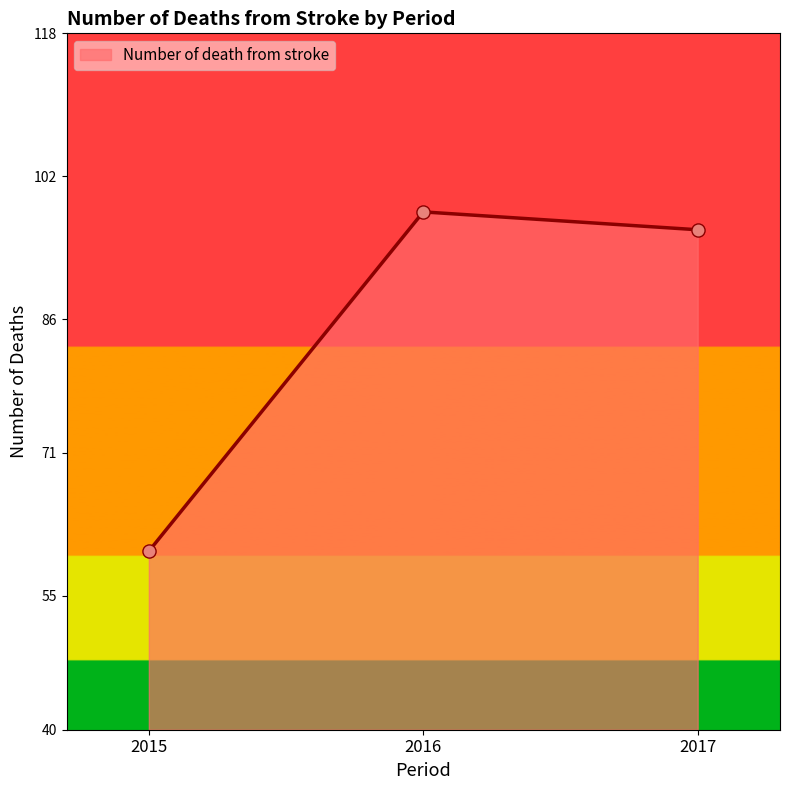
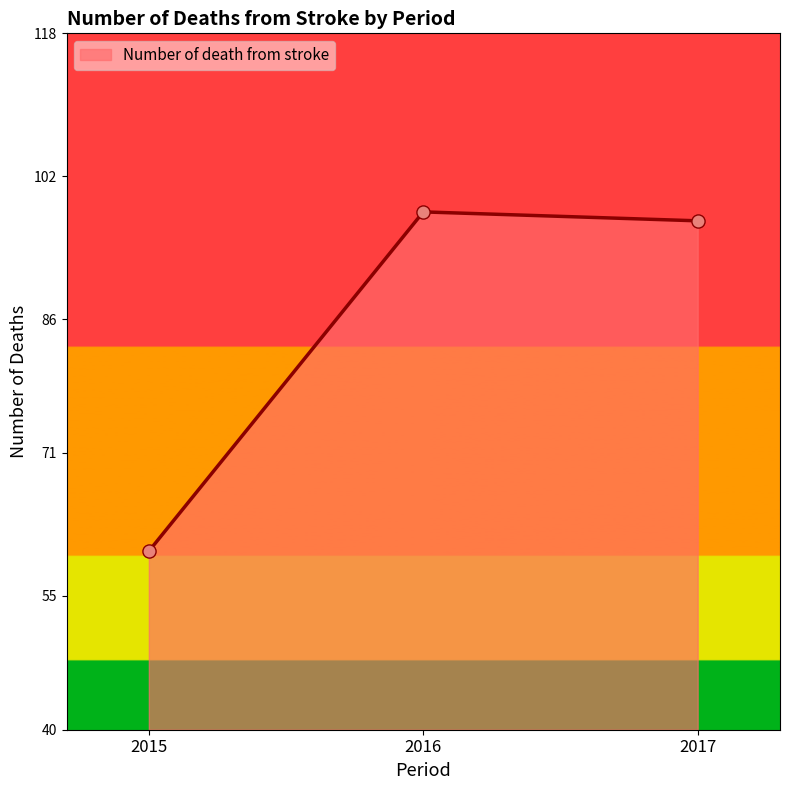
  {
    "2015": 60,
    "2016": 98,
-   "2017": 96
+   "2017": 97
  }
